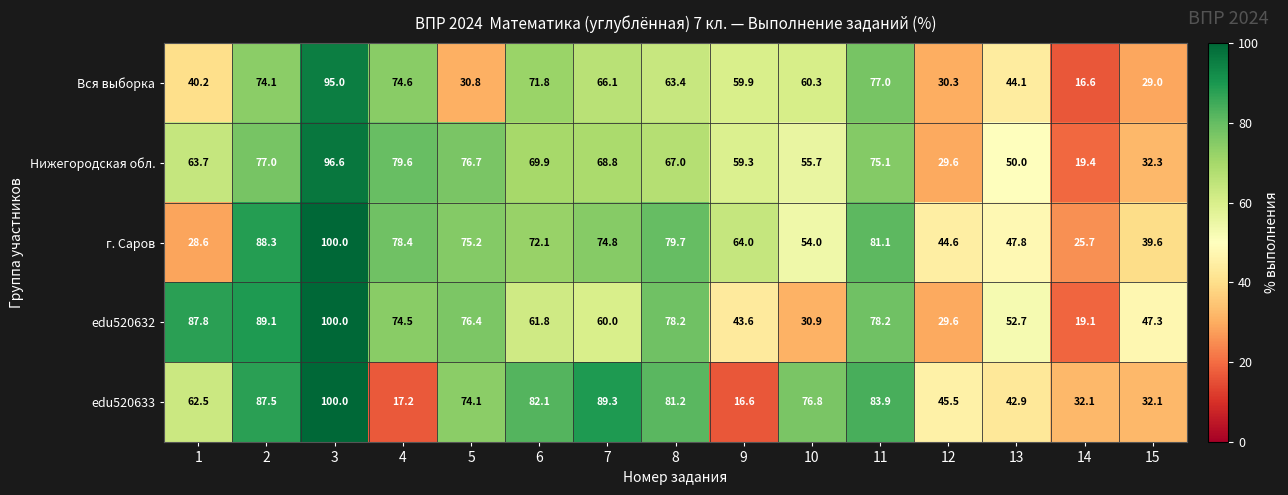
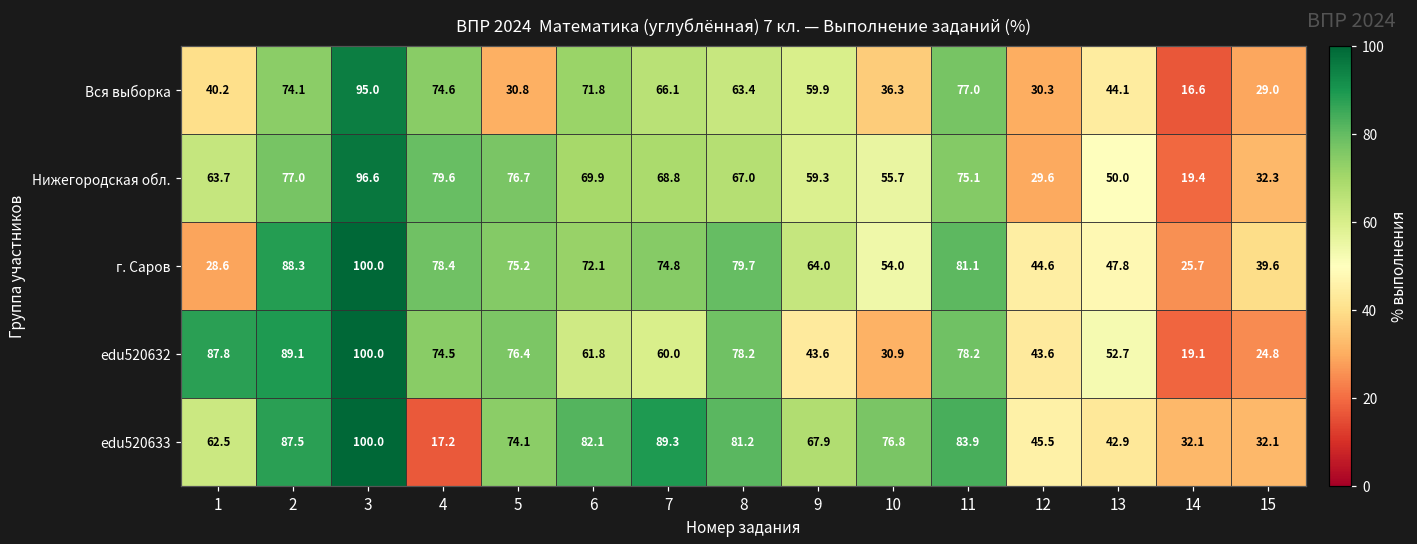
  {
    "Вся выборка": {
      "1": 40.2,
      "2": 74.1,
      "3": 95.0,
      "4": 74.6,
      "5": 30.8,
      "6": 71.8,
      "7": 66.1,
      "8": 63.4,
      "9": 59.9,
-     "10": 60.3,
+     "10": 36.3,
      "11": 77.0,
      "12": 30.3,
      "13": 44.1,
      "14": 16.6,
      "15": 29.0
    },
    "Нижегородская обл.": {
      "1": 63.7,
      "2": 77.0,
      "3": 96.6,
      "4": 79.6,
      "5": 76.7,
      "6": 69.9,
      "7": 68.8,
      "8": 67.0,
      "9": 59.3,
      "10": 55.7,
      "11": 75.1,
      "12": 29.6,
      "13": 50.0,
      "14": 19.4,
      "15": 32.3
    },
    "г. Саров": {
      "1": 28.6,
      "2": 88.3,
      "3": 100.0,
      "4": 78.4,
      "5": 75.2,
      "6": 72.1,
      "7": 74.8,
      "8": 79.7,
      "9": 64.0,
      "10": 54.0,
      "11": 81.1,
      "12": 44.6,
      "13": 47.8,
      "14": 25.7,
      "15": 39.6
    },
    "edu520632": {
      "1": 87.8,
      "2": 89.1,
      "3": 100.0,
      "4": 74.5,
      "5": 76.4,
      "6": 61.8,
      "7": 60.0,
      "8": 78.2,
      "9": 43.6,
      "10": 30.9,
      "11": 78.2,
-     "12": 29.6,
+     "12": 43.6,
      "13": 52.7,
      "14": 19.1,
-     "15": 47.3
+     "15": 24.8
    },
    "edu520633": {
      "1": 62.5,
      "2": 87.5,
      "3": 100.0,
      "4": 17.2,
      "5": 74.1,
      "6": 82.1,
      "7": 89.3,
      "8": 81.2,
-     "9": 16.6,
+     "9": 67.9,
      "10": 76.8,
      "11": 83.9,
      "12": 45.5,
      "13": 42.9,
      "14": 32.1,
      "15": 32.1
    }
  }
